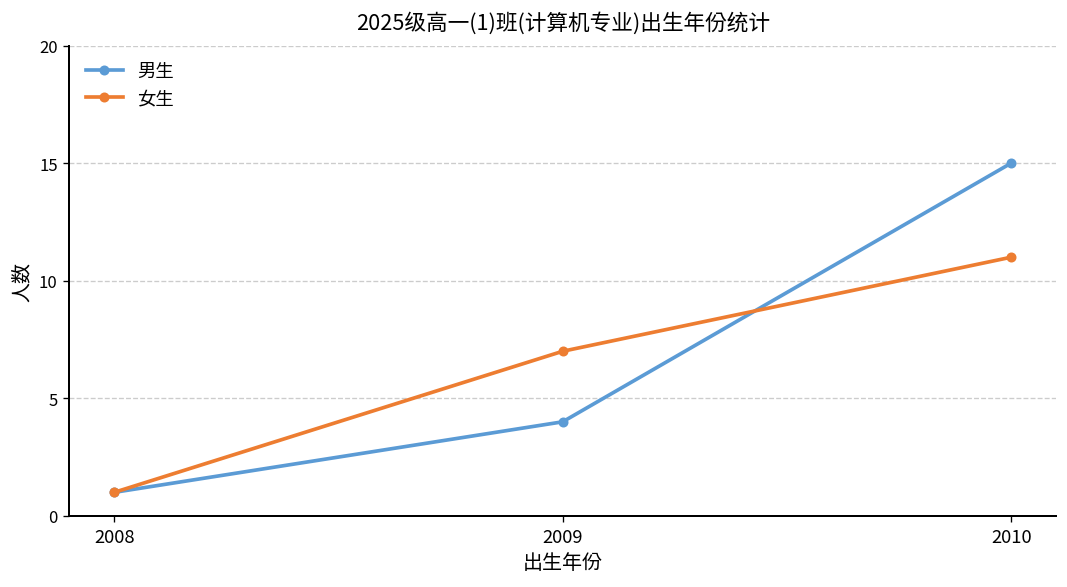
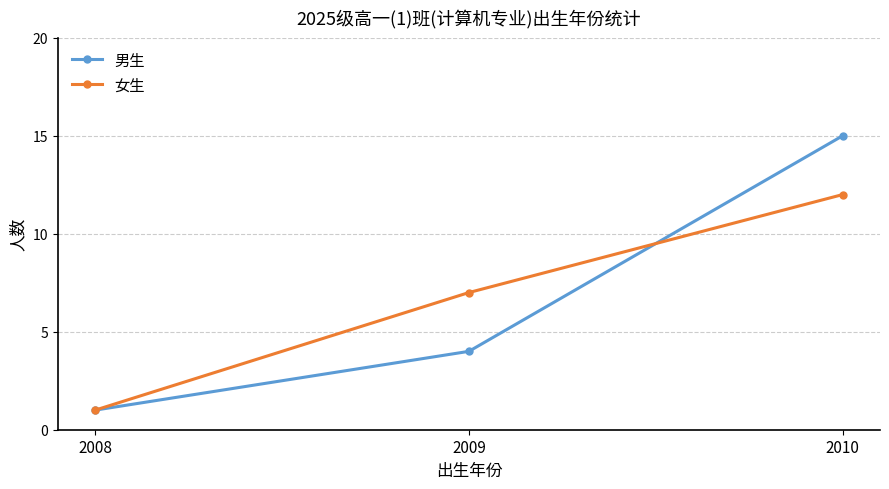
  {
    "男生": {
      "2009": 4,
      "2010": 15
    },
    "女生": {
      "2009": 7,
-     "2010": 11
+     "2010": 12
    }
  }
